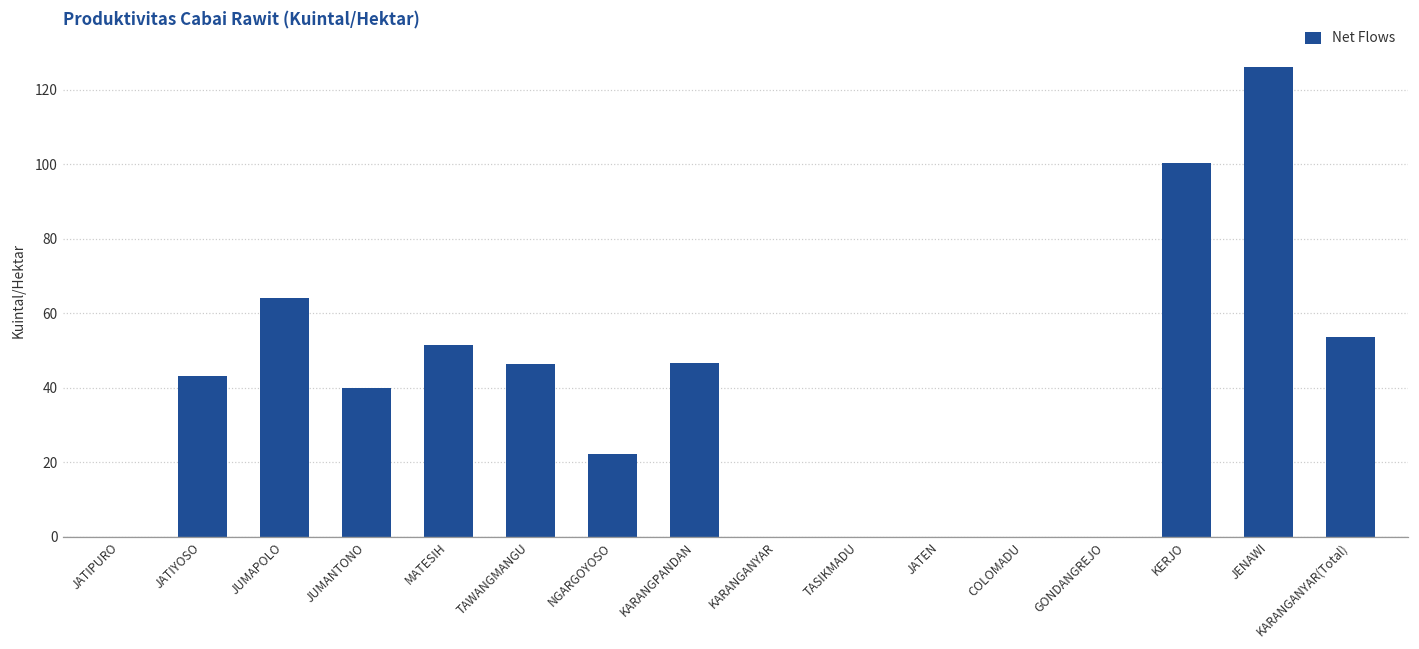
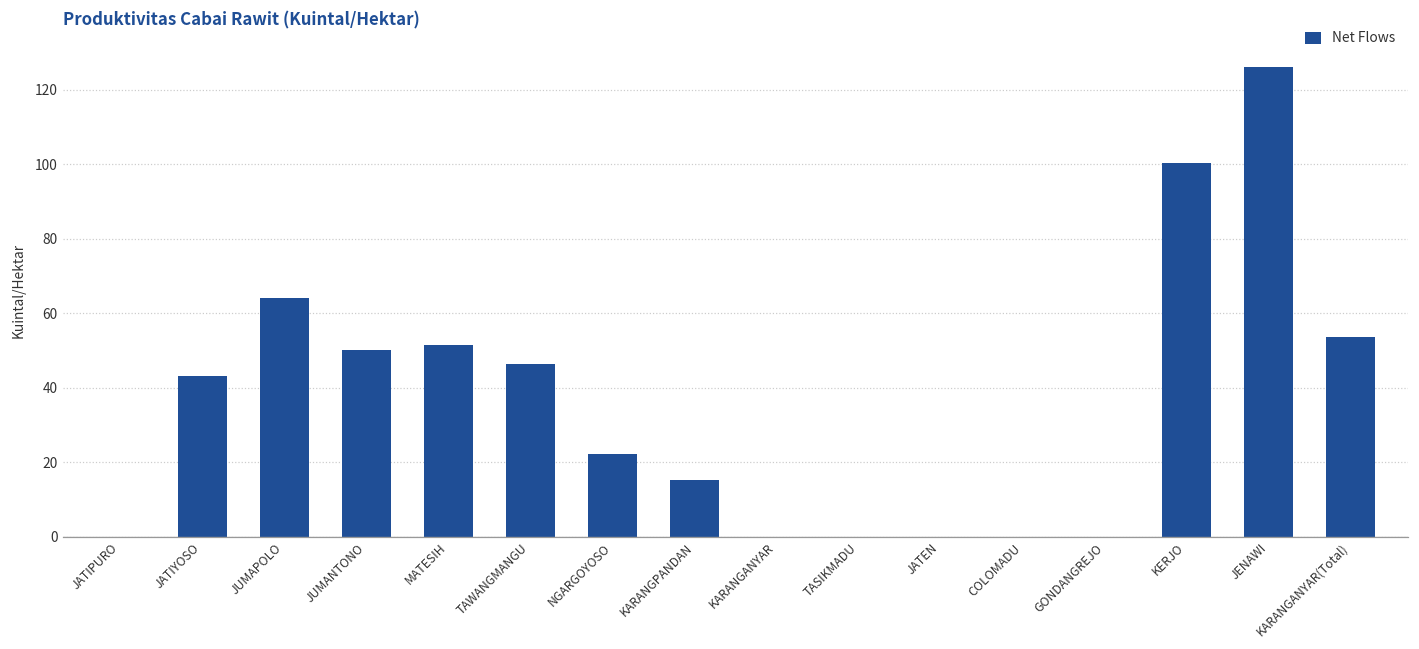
  {
    "JATIPURO": 0,
    "JATIYOSO": 43,
    "JUMAPOLO": 64,
-   "JUMANTONO": 40,
+   "JUMANTONO": 50,
    "MATESIH": 51,
    "TAWANGMANGU": 46,
    "NGARGOYOSO": 22,
-   "KARANGPANDAN": 47,
+   "KARANGPANDAN": 15,
    "KARANGANYAR": 0,
    "TASIKMADU": 0,
    "JATEN": 0,
    "COLOMADU": 0,
    "GONDANGREJO": 0,
    "KERJO": 100,
    "JENAWI": 126,
    "KARANGANYAR(Total)": 54
  }
